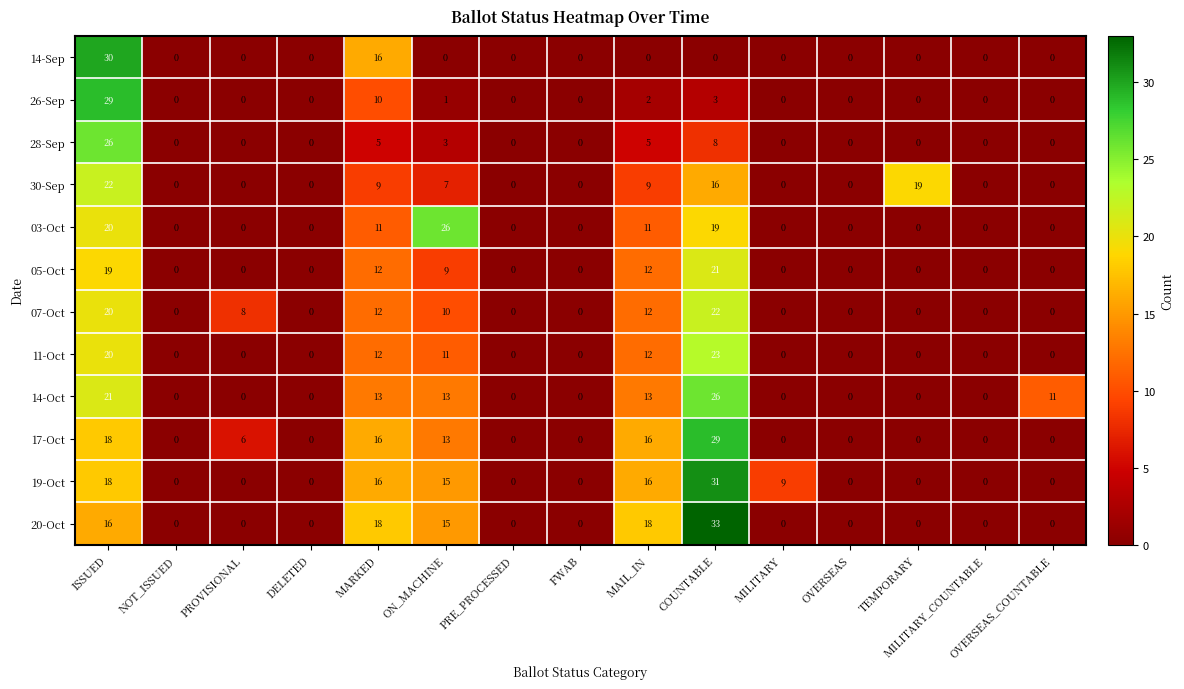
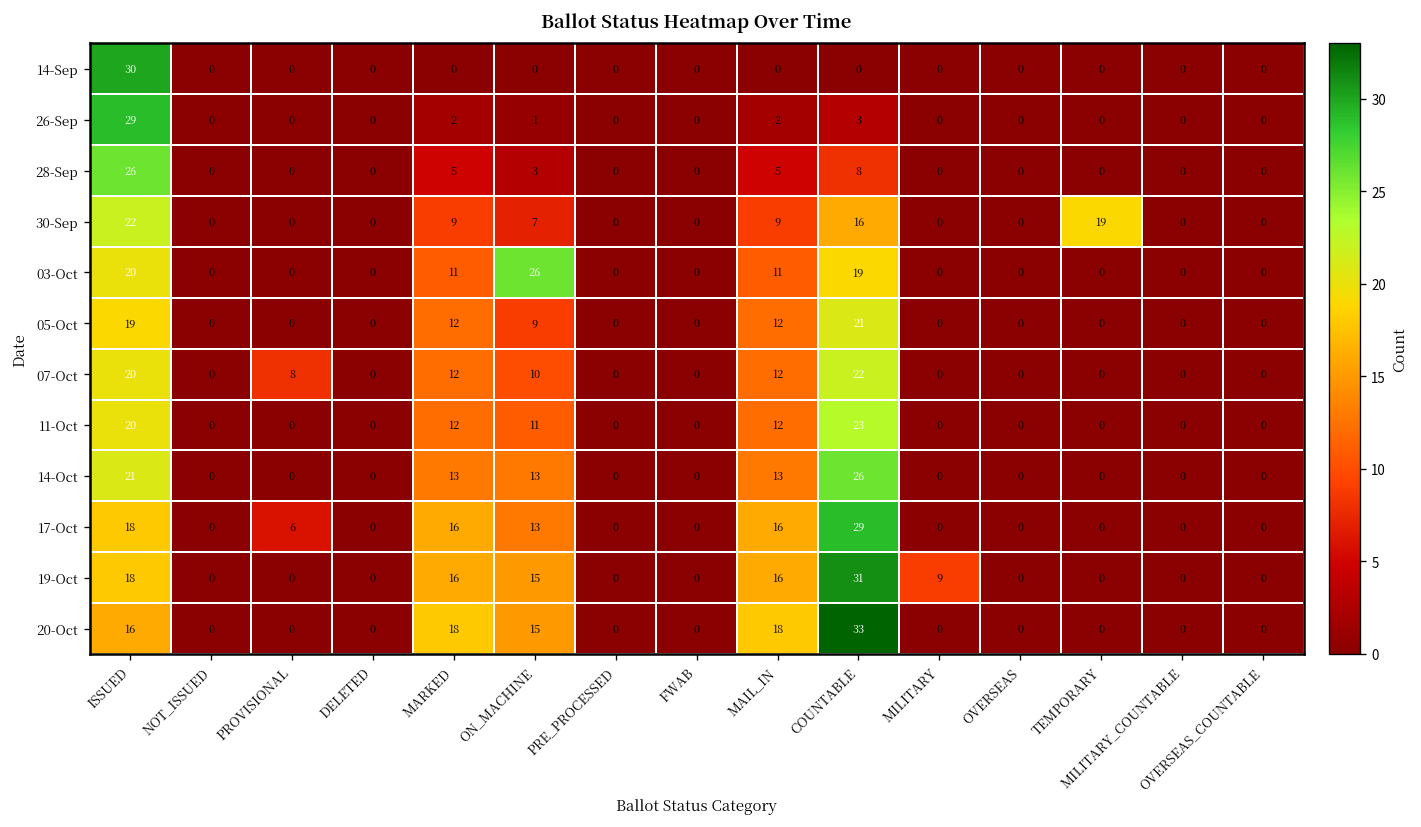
  {
    "14-Sep": {
      "ISSUED": 30,
      "NOT_ISSUED": 0,
      "PROVISIONAL": 0,
      "DELETED": 0,
-     "MARKED": 16,
+     "MARKED": 0,
      "ON_MACHINE": 0,
      "PRE_PROCESSED": 0,
      "FWAB": 0,
      "MAIL_IN": 0,
      "COUNTABLE": 0,
      "MILITARY": 0,
      "OVERSEAS": 0,
      "TEMPORARY": 0,
      "MILITARY_COUNTABLE": 0,
      "OVERSEAS_COUNTABLE": 0
    },
    "26-Sep": {
      "ISSUED": 29,
      "NOT_ISSUED": 0,
      "PROVISIONAL": 0,
      "DELETED": 0,
-     "MARKED": 10,
+     "MARKED": 2,
      "ON_MACHINE": 1,
      "PRE_PROCESSED": 0,
      "FWAB": 0,
      "MAIL_IN": 2,
      "COUNTABLE": 3,
      "MILITARY": 0,
      "OVERSEAS": 0,
      "TEMPORARY": 0,
      "MILITARY_COUNTABLE": 0,
      "OVERSEAS_COUNTABLE": 0
    },
    "28-Sep": {
      "ISSUED": 26,
      "NOT_ISSUED": 0,
      "PROVISIONAL": 0,
      "DELETED": 0,
      "MARKED": 5,
      "ON_MACHINE": 3,
      "PRE_PROCESSED": 0,
      "FWAB": 0,
      "MAIL_IN": 5,
      "COUNTABLE": 8,
      "MILITARY": 0,
      "OVERSEAS": 0,
      "TEMPORARY": 0,
      "MILITARY_COUNTABLE": 0,
      "OVERSEAS_COUNTABLE": 0
    },
    "30-Sep": {
      "ISSUED": 22,
      "NOT_ISSUED": 0,
      "PROVISIONAL": 0,
      "DELETED": 0,
      "MARKED": 9,
      "ON_MACHINE": 7,
      "PRE_PROCESSED": 0,
      "FWAB": 0,
      "MAIL_IN": 9,
      "COUNTABLE": 16,
      "MILITARY": 0,
      "OVERSEAS": 0,
      "TEMPORARY": 19,
      "MILITARY_COUNTABLE": 0,
      "OVERSEAS_COUNTABLE": 0
    },
    "03-Oct": {
      "ISSUED": 20,
      "NOT_ISSUED": 0,
      "PROVISIONAL": 0,
      "DELETED": 0,
      "MARKED": 11,
      "ON_MACHINE": 26,
      "PRE_PROCESSED": 0,
      "FWAB": 0,
      "MAIL_IN": 11,
      "COUNTABLE": 19,
      "MILITARY": 0,
      "OVERSEAS": 0,
      "TEMPORARY": 0,
      "MILITARY_COUNTABLE": 0,
      "OVERSEAS_COUNTABLE": 0
    },
    "05-Oct": {
      "ISSUED": 19,
      "NOT_ISSUED": 0,
      "PROVISIONAL": 0,
      "DELETED": 0,
      "MARKED": 12,
      "ON_MACHINE": 9,
      "PRE_PROCESSED": 0,
      "FWAB": 0,
      "MAIL_IN": 12,
      "COUNTABLE": 21,
      "MILITARY": 0,
      "OVERSEAS": 0,
      "TEMPORARY": 0,
      "MILITARY_COUNTABLE": 0,
      "OVERSEAS_COUNTABLE": 0
    },
    "07-Oct": {
      "ISSUED": 20,
      "NOT_ISSUED": 0,
      "PROVISIONAL": 8,
      "DELETED": 0,
      "MARKED": 12,
      "ON_MACHINE": 10,
      "PRE_PROCESSED": 0,
      "FWAB": 0,
      "MAIL_IN": 12,
      "COUNTABLE": 22,
      "MILITARY": 0,
      "OVERSEAS": 0,
      "TEMPORARY": 0,
      "MILITARY_COUNTABLE": 0,
      "OVERSEAS_COUNTABLE": 0
    },
    "11-Oct": {
      "ISSUED": 20,
      "NOT_ISSUED": 0,
      "PROVISIONAL": 0,
      "DELETED": 0,
      "MARKED": 12,
      "ON_MACHINE": 11,
      "PRE_PROCESSED": 0,
      "FWAB": 0,
      "MAIL_IN": 12,
      "COUNTABLE": 23,
      "MILITARY": 0,
      "OVERSEAS": 0,
      "TEMPORARY": 0,
      "MILITARY_COUNTABLE": 0,
      "OVERSEAS_COUNTABLE": 0
    },
    "14-Oct": {
      "ISSUED": 21,
      "NOT_ISSUED": 0,
      "PROVISIONAL": 0,
      "DELETED": 0,
      "MARKED": 13,
      "ON_MACHINE": 13,
      "PRE_PROCESSED": 0,
      "FWAB": 0,
      "MAIL_IN": 13,
      "COUNTABLE": 26,
      "MILITARY": 0,
      "OVERSEAS": 0,
      "TEMPORARY": 0,
      "MILITARY_COUNTABLE": 0,
-     "OVERSEAS_COUNTABLE": 11
+     "OVERSEAS_COUNTABLE": 0
    },
    "17-Oct": {
      "ISSUED": 18,
      "NOT_ISSUED": 0,
      "PROVISIONAL": 6,
      "DELETED": 0,
      "MARKED": 16,
      "ON_MACHINE": 13,
      "PRE_PROCESSED": 0,
      "FWAB": 0,
      "MAIL_IN": 16,
      "COUNTABLE": 29,
      "MILITARY": 0,
      "OVERSEAS": 0,
      "TEMPORARY": 0,
      "MILITARY_COUNTABLE": 0,
      "OVERSEAS_COUNTABLE": 0
    },
    "19-Oct": {
      "ISSUED": 18,
      "NOT_ISSUED": 0,
      "PROVISIONAL": 0,
      "DELETED": 0,
      "MARKED": 16,
      "ON_MACHINE": 15,
      "PRE_PROCESSED": 0,
      "FWAB": 0,
      "MAIL_IN": 16,
      "COUNTABLE": 31,
      "MILITARY": 9,
      "OVERSEAS": 0,
      "TEMPORARY": 0,
      "MILITARY_COUNTABLE": 0,
      "OVERSEAS_COUNTABLE": 0
    },
    "20-Oct": {
      "ISSUED": 16,
      "NOT_ISSUED": 0,
      "PROVISIONAL": 0,
      "DELETED": 0,
      "MARKED": 18,
      "ON_MACHINE": 15,
      "PRE_PROCESSED": 0,
      "FWAB": 0,
      "MAIL_IN": 18,
      "COUNTABLE": 33,
      "MILITARY": 0,
      "OVERSEAS": 0,
      "TEMPORARY": 0,
      "MILITARY_COUNTABLE": 0,
      "OVERSEAS_COUNTABLE": 0
    }
  }
